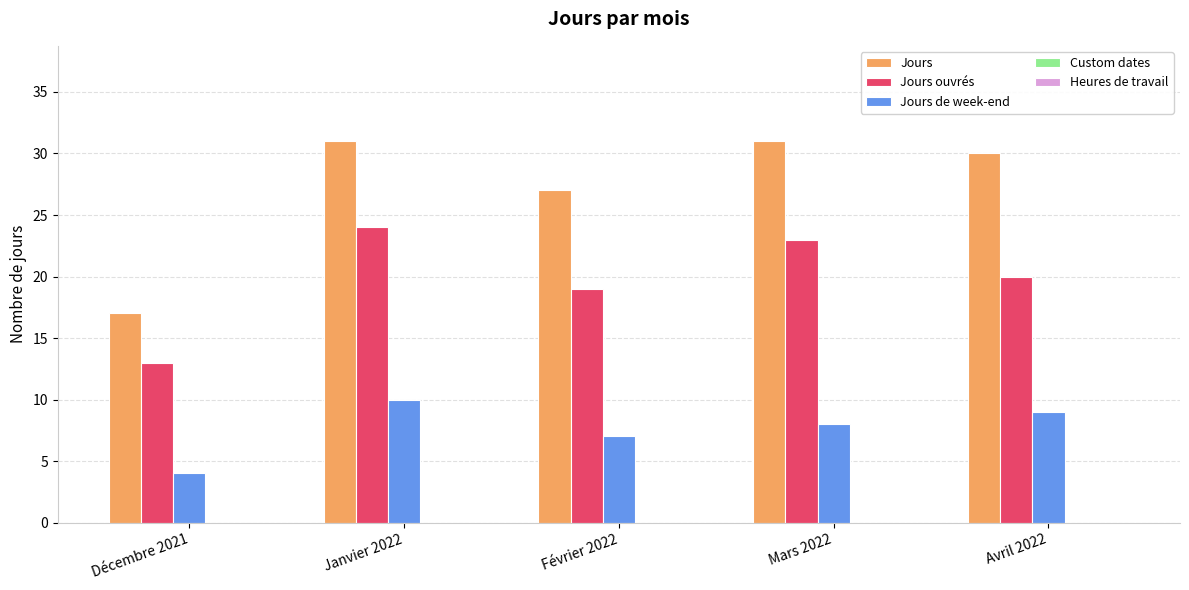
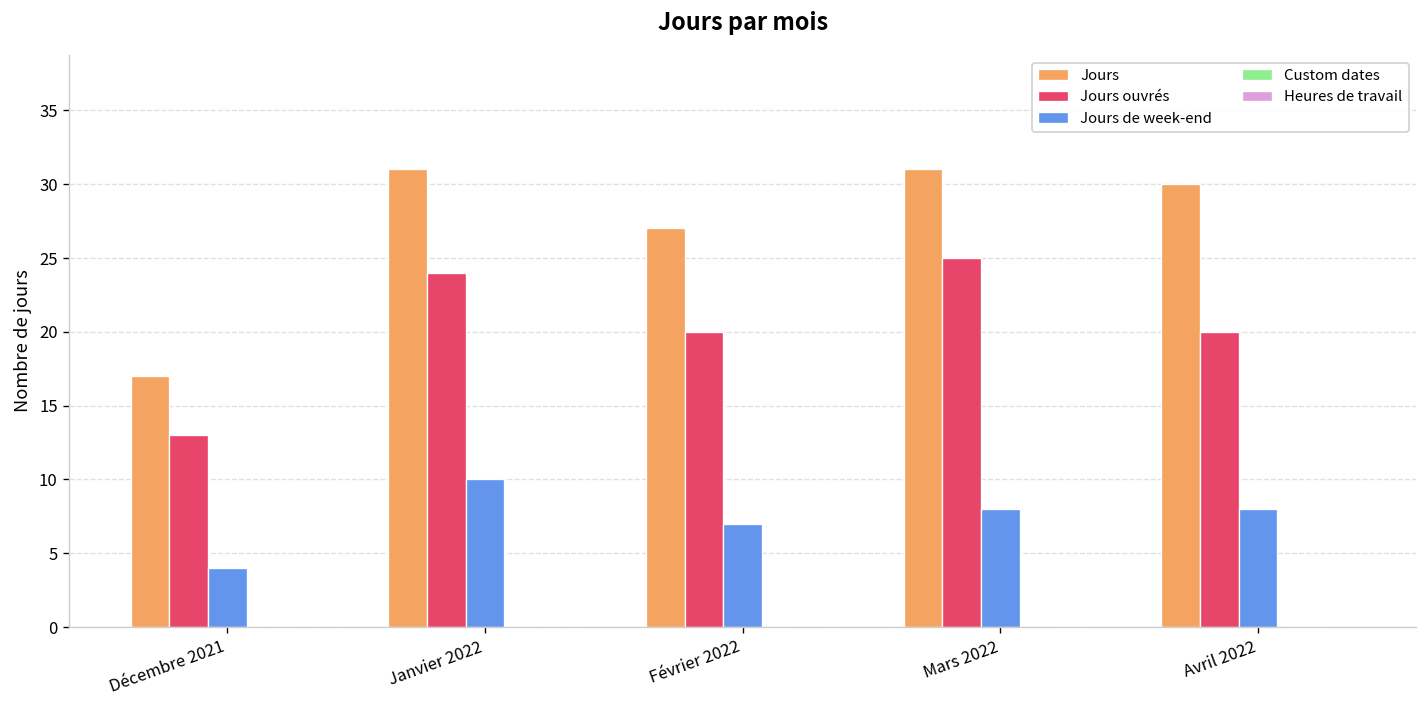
  {
    "Jours": {
      "Décembre 2021": 17,
      "Janvier 2022": 31,
      "Février 2022": 27,
      "Mars 2022": 31,
      "Avril 2022": 30
    },
    "Jours ouvrés": {
      "Décembre 2021": 13,
      "Janvier 2022": 24,
-     "Février 2022": 19,
-     "Mars 2022": 23,
+     "Février 2022": 20,
+     "Mars 2022": 25,
      "Avril 2022": 20
    },
    "Jours de week-end": {
      "Décembre 2021": 4,
      "Janvier 2022": 10,
      "Février 2022": 7,
      "Mars 2022": 8,
-     "Avril 2022": 9
+     "Avril 2022": 8
    },
    "Custom dates": {
      "Décembre 2021": 0,
      "Janvier 2022": 0,
      "Février 2022": 0,
      "Mars 2022": 0,
      "Avril 2022": 0
    },
    "Heures de travail": {
      "Décembre 2021": 0,
      "Janvier 2022": 0,
      "Février 2022": 0,
      "Mars 2022": 0,
      "Avril 2022": 0
    }
  }
